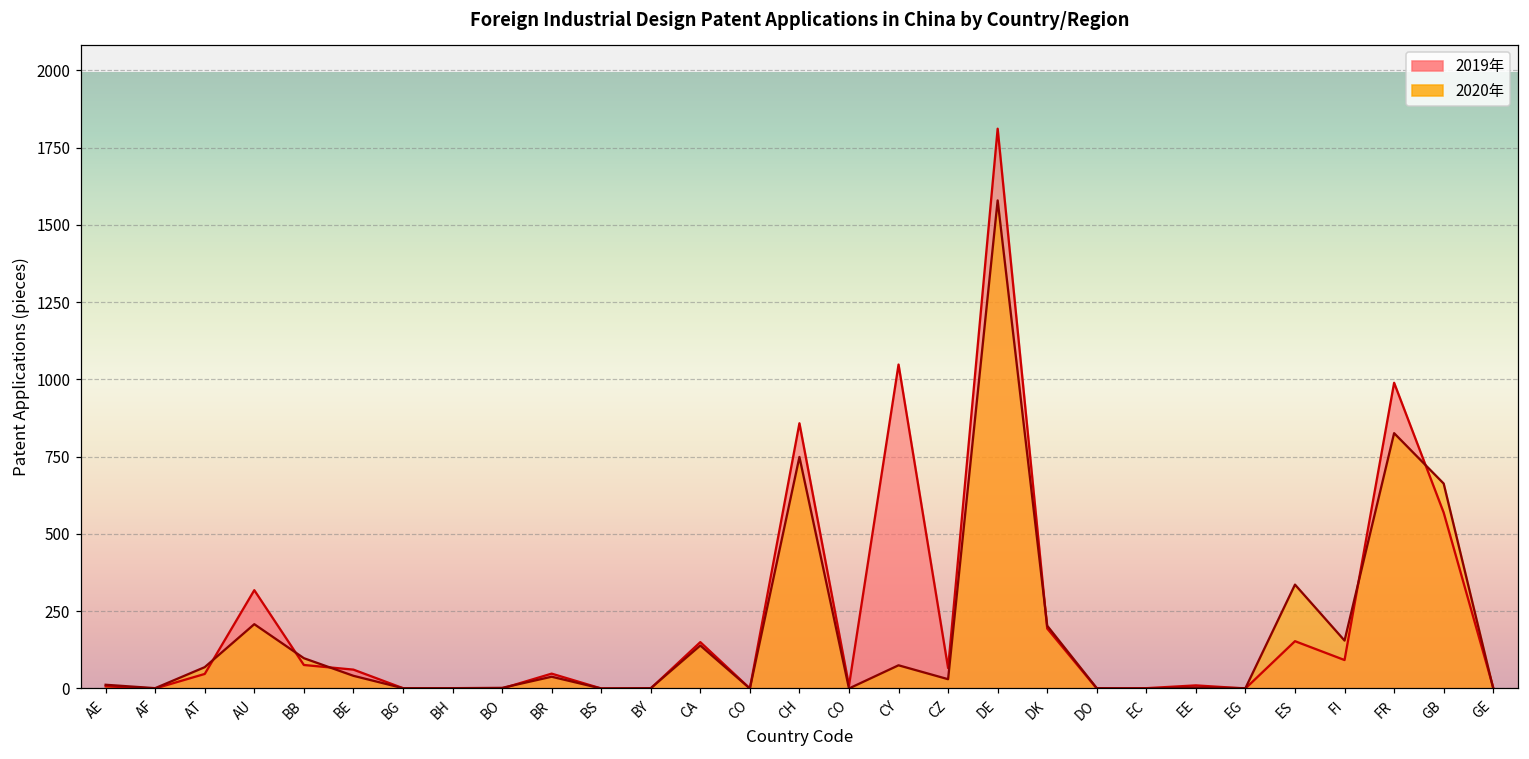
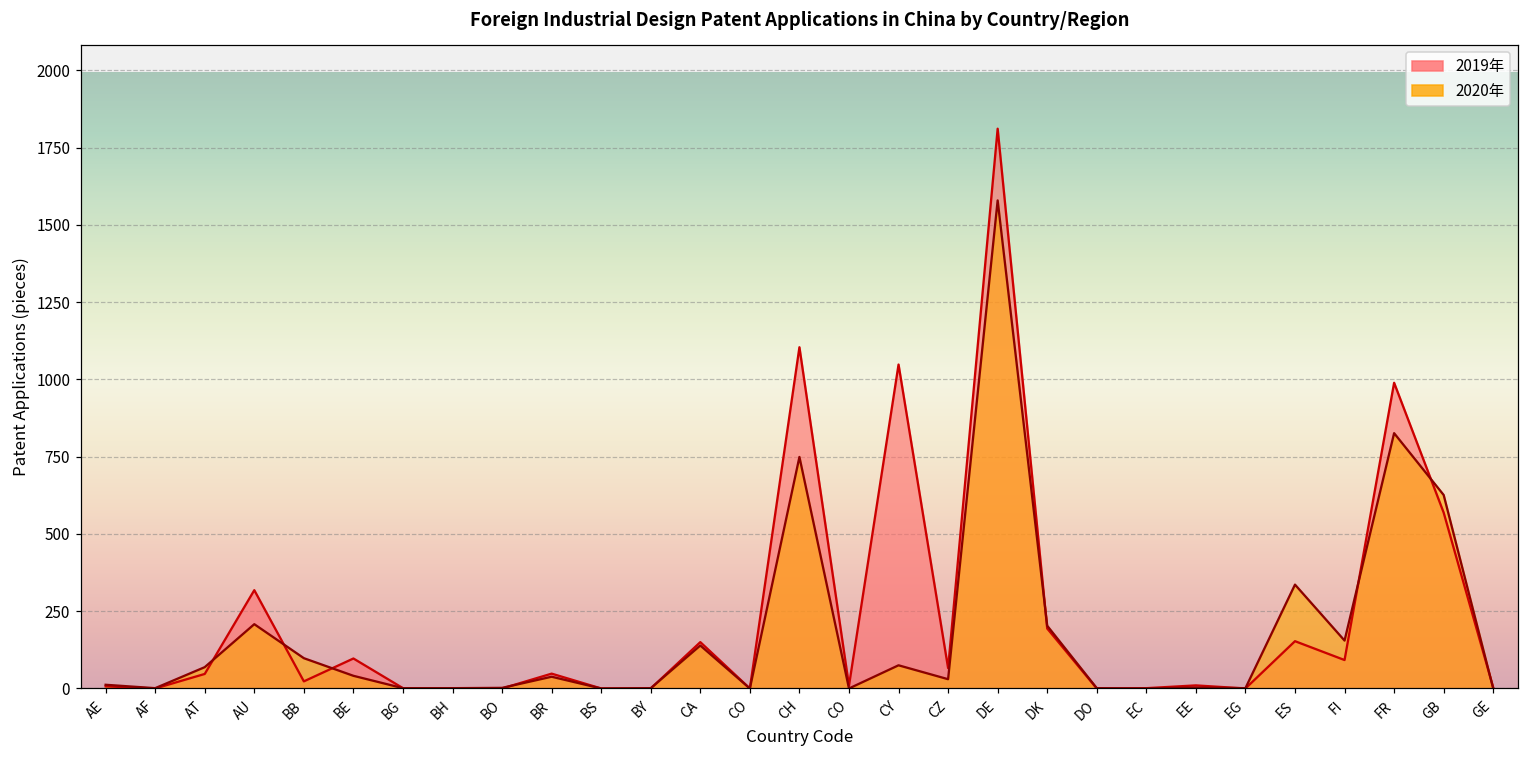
  {
    "2019年": {
      "AT": 50,
      "AU": 320,
-     "BB": 80,
-     "BE": 60,
+     "BB": 20,
+     "BE": 100,
      "BR": 50,
      "CA": 150,
-     "CH": 860,
+     "CH": 1100,
      "CY": 1050,
      "CZ": 70,
      "DE": 1810,
      "DK": 190,
      "ES": 150,
      "FI": 90,
      "FR": 990,
      "GB": 570
    },
    "2020年": {
      "AT": 70,
      "AU": 210,
      "BB": 100,
      "BE": 40,
      "BR": 40,
      "CA": 140,
      "CH": 750,
      "CY": 80,
      "CZ": 30,
      "DE": 1580,
      "DK": 200,
      "ES": 340,
      "FI": 160,
      "FR": 830,
-     "GB": 660
+     "GB": 630
    }
  }
